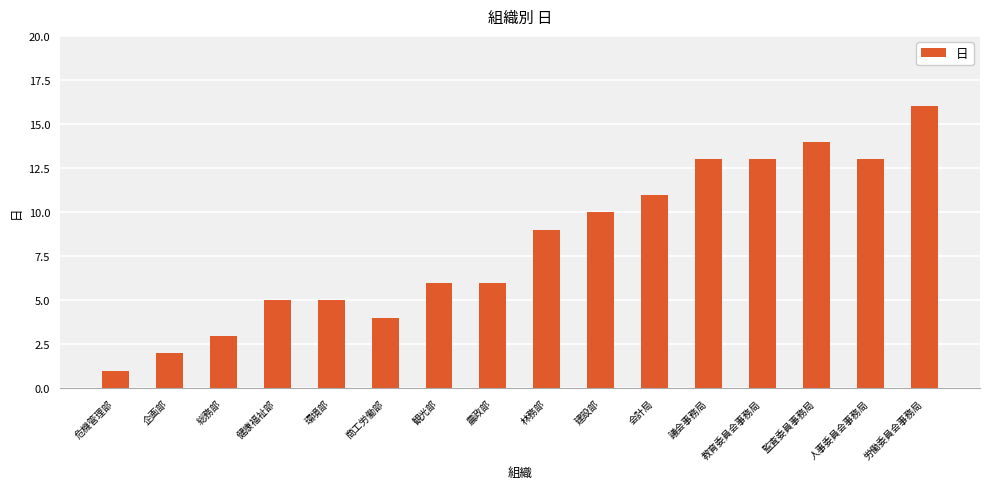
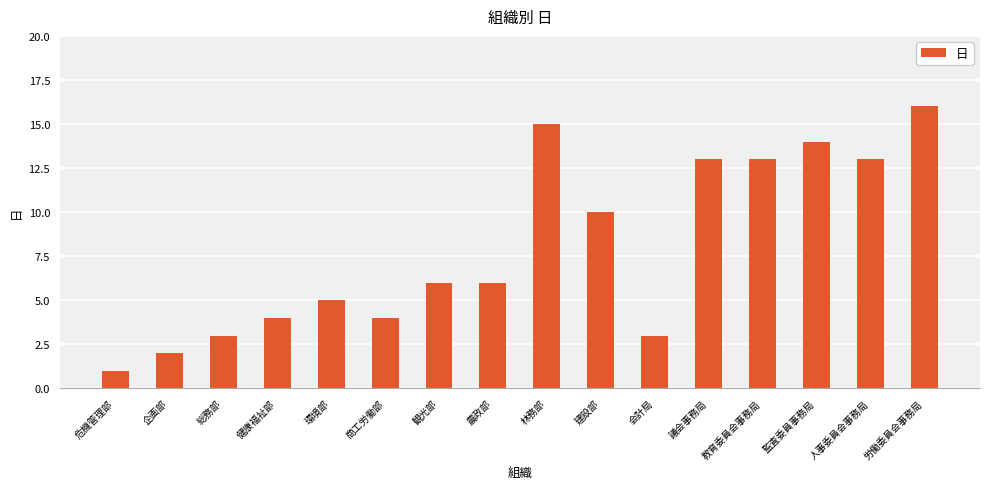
  {
    "危機管理部": 1,
    "企画部": 2,
    "総務部": 3,
-   "健康福祉部": 5,
+   "健康福祉部": 4,
    "環境部": 5,
    "商工労働部": 4,
    "観光部": 6,
    "農政部": 6,
-   "林務部": 9,
+   "林務部": 15,
    "建設部": 10,
-   "会計局": 11,
+   "会計局": 3,
    "議会事務局": 13,
    "教育委員会事務局": 13,
    "監査委員事務局": 14,
    "人事委員会事務局": 13,
    "労働委員会事務局": 16
  }
